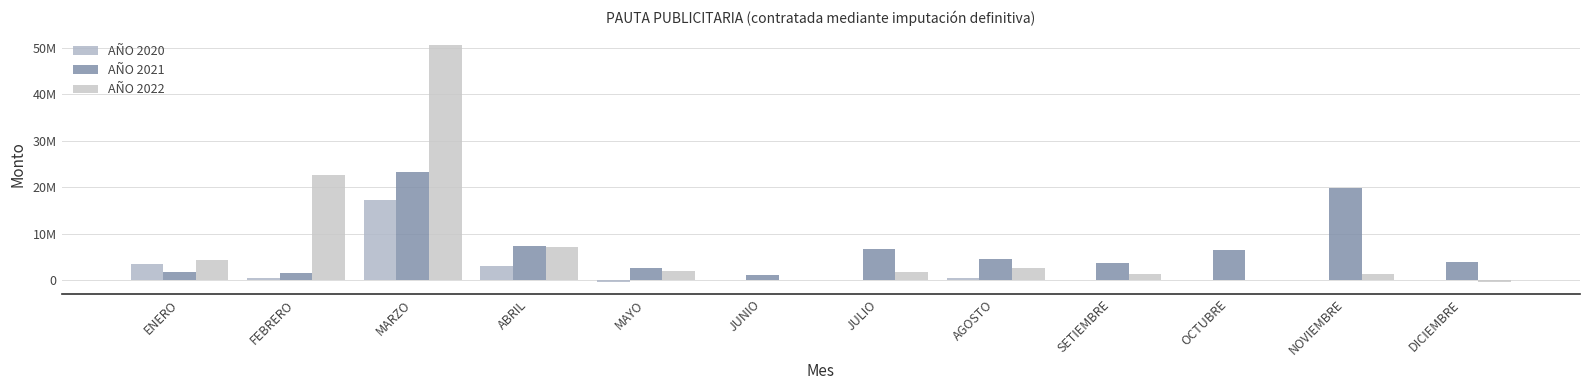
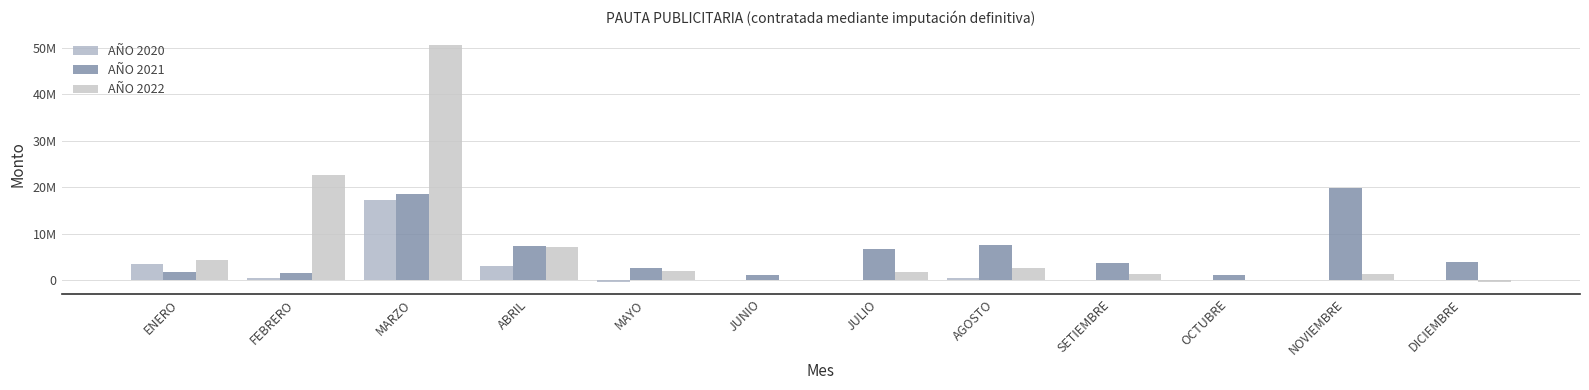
  {
    "AÑO 2021": {
      "ENERO": 2000000,
      "FEBRERO": 2000000,
-     "MARZO": 23000000,
+     "MARZO": 19000000,
      "ABRIL": 7000000,
      "MAYO": 3000000,
      "JUNIO": 1000000,
      "JULIO": 7000000,
-     "AGOSTO": 5000000,
+     "AGOSTO": 8000000,
      "SETIEMBRE": 4000000,
-     "OCTUBRE": 6000000,
+     "OCTUBRE": 1000000,
      "NOVIEMBRE": 20000000,
      "DICIEMBRE": 4000000
    }
  }
